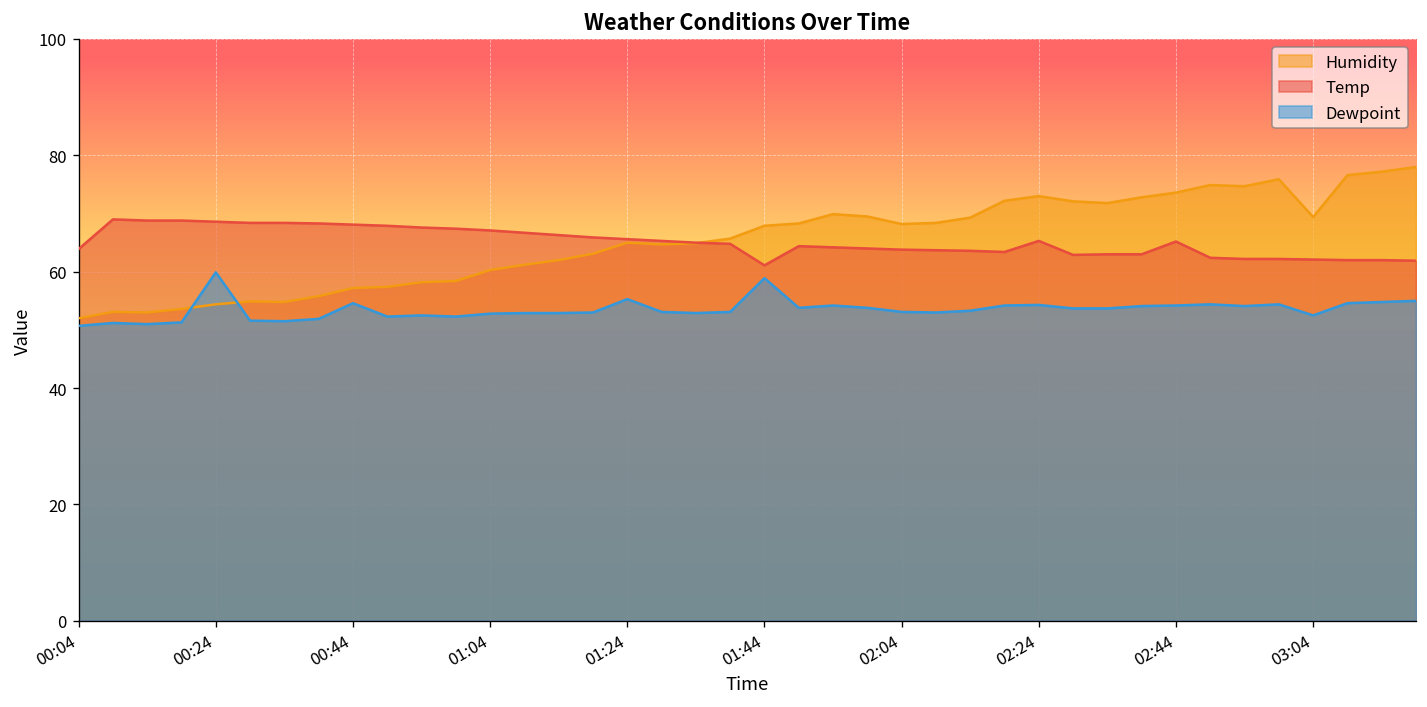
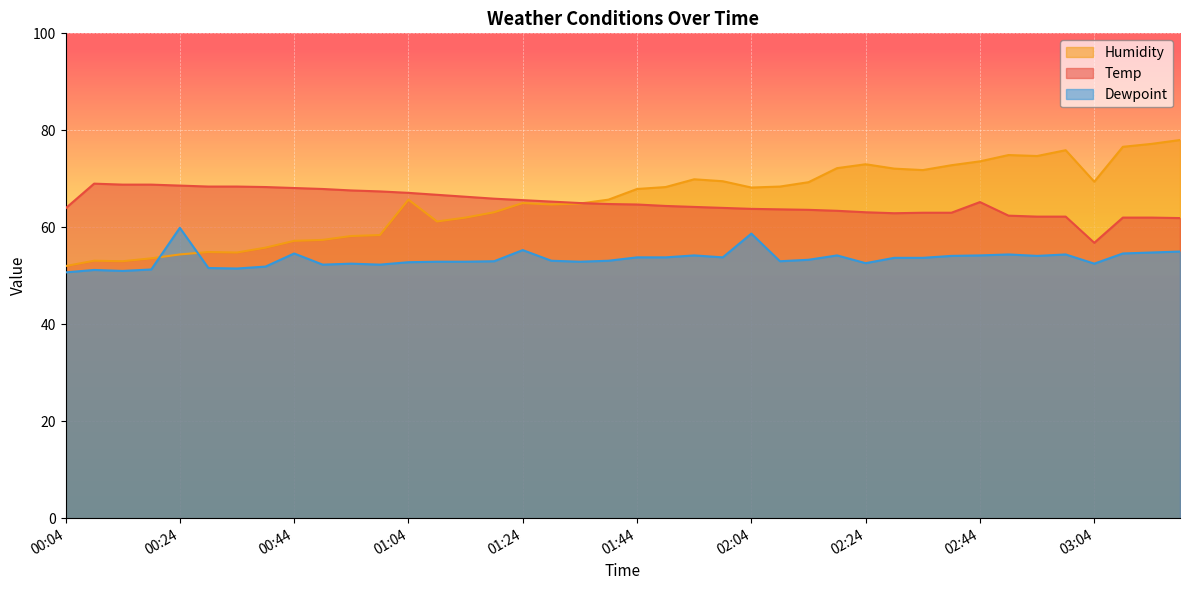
  {
    "Humidity": {
      "00:04": 52,
      "00:24": 54,
      "00:44": 57,
-     "01:04": 60,
+     "01:04": 66,
      "01:24": 65,
      "01:44": 68,
      "02:04": 68,
      "02:24": 73,
      "02:44": 74,
      "03:04": 69
    },
    "Temp": {
      "00:04": 64,
      "00:24": 69,
      "00:44": 68,
      "01:04": 67,
      "01:24": 66,
-     "01:44": 61,
+     "01:44": 65,
      "02:04": 64,
-     "02:24": 65,
+     "02:24": 63,
      "02:44": 65,
-     "03:04": 62
+     "03:04": 57
    },
    "Dewpoint": {
      "00:04": 51,
      "00:24": 60,
      "00:44": 55,
      "01:04": 53,
      "01:24": 55,
-     "01:44": 59,
-     "02:04": 53,
-     "02:24": 54,
+     "01:44": 54,
+     "02:04": 59,
+     "02:24": 53,
      "02:44": 54,
      "03:04": 53
    }
  }
